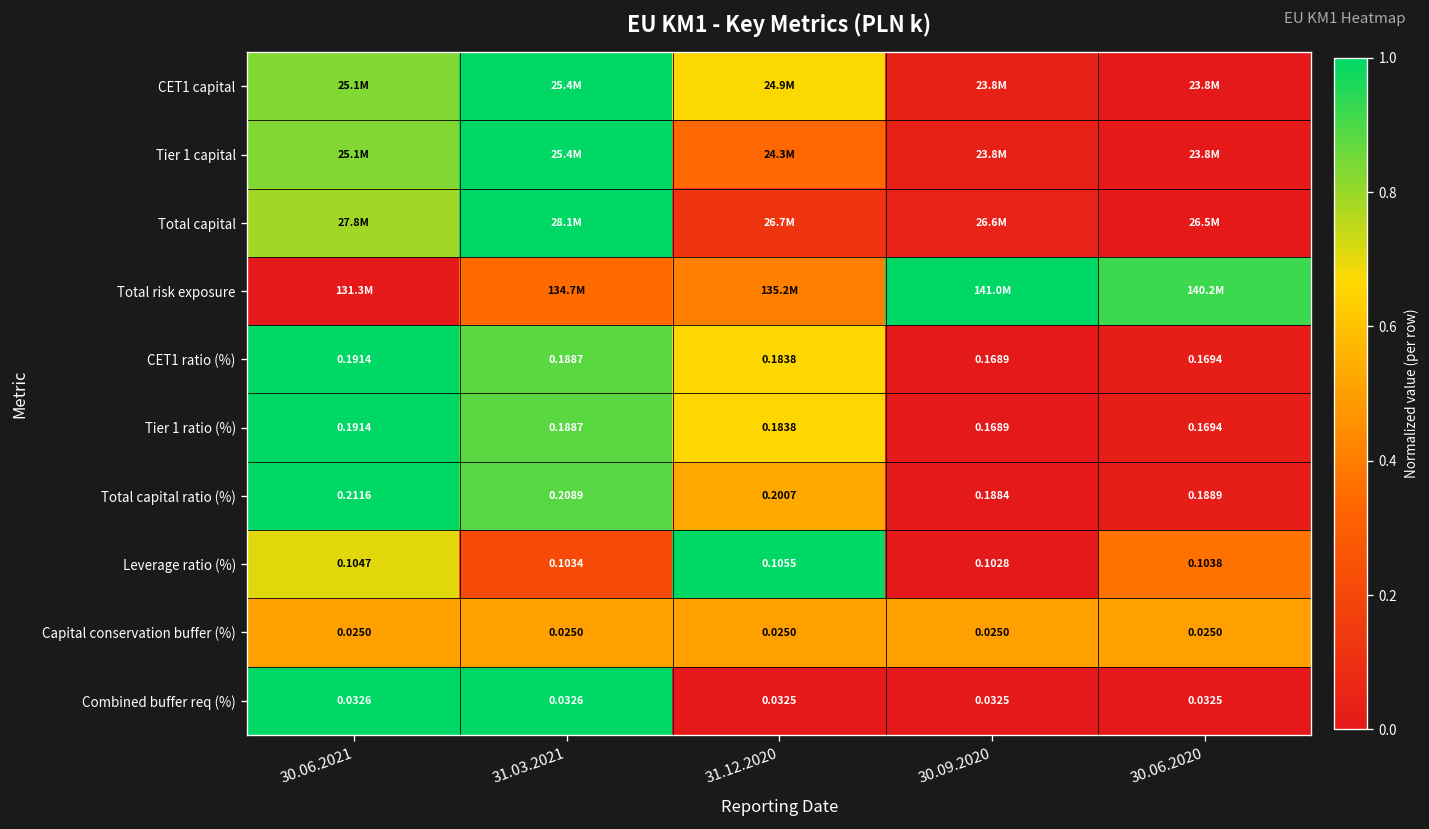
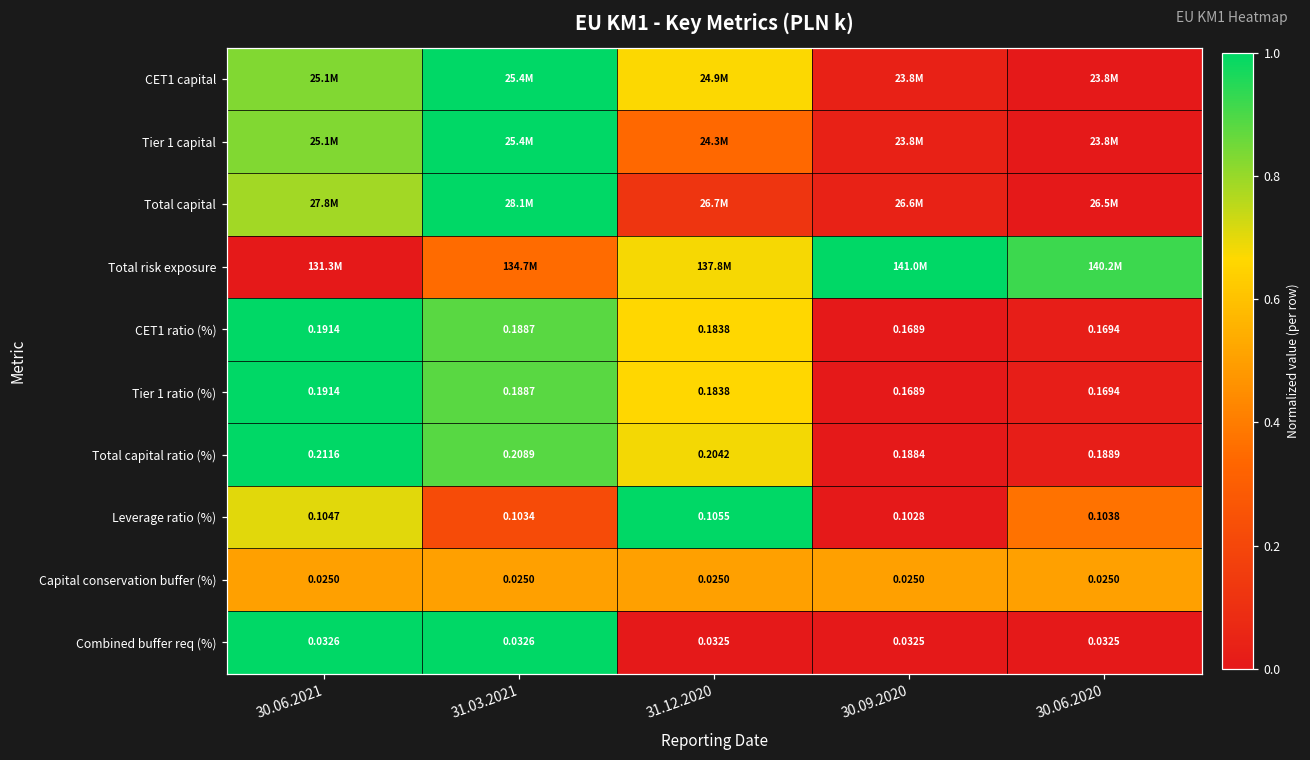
  {
    "CET1 capital": {
      "30.06.2021": "25.1M",
      "31.03.2021": "25.4M",
      "31.12.2020": "24.9M",
      "30.09.2020": "23.8M",
      "30.06.2020": "23.8M"
    },
    "Tier 1 capital": {
      "30.06.2021": "25.1M",
      "31.03.2021": "25.4M",
      "31.12.2020": "24.3M",
      "30.09.2020": "23.8M",
      "30.06.2020": "23.8M"
    },
    "Total capital": {
      "30.06.2021": "27.8M",
      "31.03.2021": "28.1M",
      "31.12.2020": "26.7M",
      "30.09.2020": "26.6M",
      "30.06.2020": "26.5M"
    },
    "Total risk exposure": {
      "30.06.2021": "131.3M",
      "31.03.2021": "134.7M",
-     "31.12.2020": "135.2M",
+     "31.12.2020": "137.8M",
      "30.09.2020": "141.0M",
      "30.06.2020": "140.2M"
    },
    "CET1 ratio (%)": {
      "30.06.2021": "0.1914",
      "31.03.2021": "0.1887",
      "31.12.2020": "0.1838",
      "30.09.2020": "0.1689",
      "30.06.2020": "0.1694"
    },
    "Tier 1 ratio (%)": {
      "30.06.2021": "0.1914",
      "31.03.2021": "0.1887",
      "31.12.2020": "0.1838",
      "30.09.2020": "0.1689",
      "30.06.2020": "0.1694"
    },
    "Total capital ratio (%)": {
      "30.06.2021": "0.2116",
      "31.03.2021": "0.2089",
-     "31.12.2020": "0.2007",
+     "31.12.2020": "0.2042",
      "30.09.2020": "0.1884",
      "30.06.2020": "0.1889"
    },
    "Leverage ratio (%)": {
      "30.06.2021": "0.1047",
      "31.03.2021": "0.1034",
      "31.12.2020": "0.1055",
      "30.09.2020": "0.1028",
      "30.06.2020": "0.1038"
    },
    "Capital conservation buffer (%)": {
      "30.06.2021": "0.0250",
      "31.03.2021": "0.0250",
      "31.12.2020": "0.0250",
      "30.09.2020": "0.0250",
      "30.06.2020": "0.0250"
    },
    "Combined buffer req (%)": {
      "30.06.2021": "0.0326",
      "31.03.2021": "0.0326",
      "31.12.2020": "0.0325",
      "30.09.2020": "0.0325",
      "30.06.2020": "0.0325"
    }
  }
